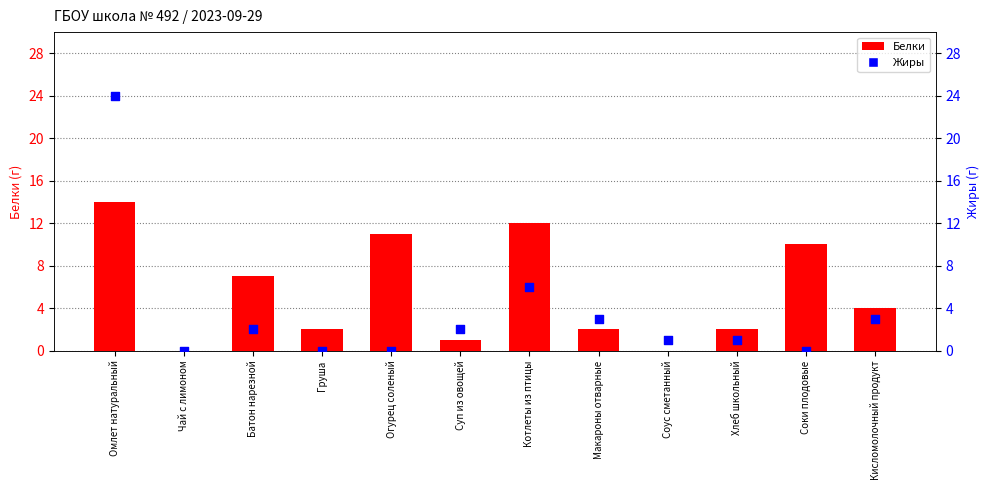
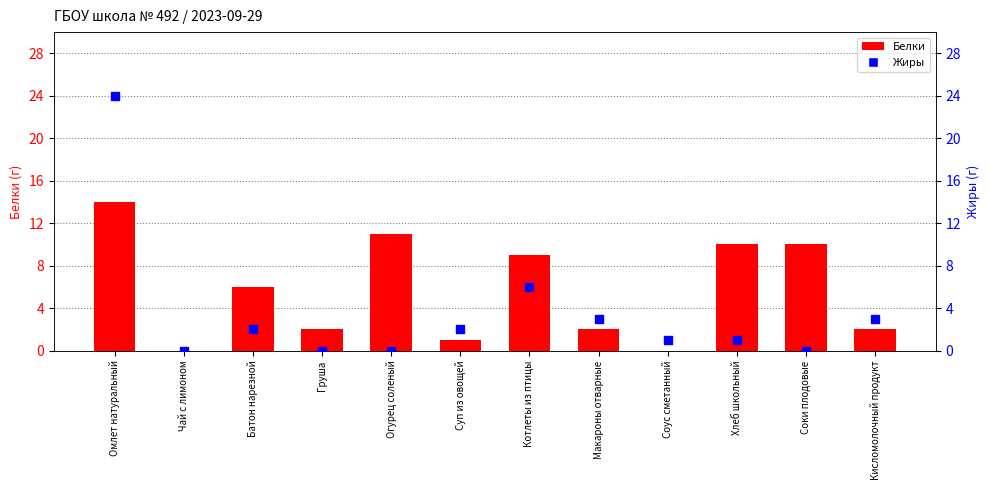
  {
    "Белки": {
      "Омлет натуральный": 14,
      "Чай с лимоном": 0,
-     "Батон нарезной": 7,
+     "Батон нарезной": 6,
      "Груша": 2,
      "Огурец соленый": 11,
      "Суп из овощей": 1,
-     "Котлеты из птицы": 12,
+     "Котлеты из птицы": 9,
      "Макароны отварные": 2,
      "Соус сметанный": 0,
-     "Хлеб школьный": 2,
+     "Хлеб школьный": 10,
      "Соки плодовые": 10,
-     "Кисломолочный продукт": 4
+     "Кисломолочный продукт": 2
    }
  }
